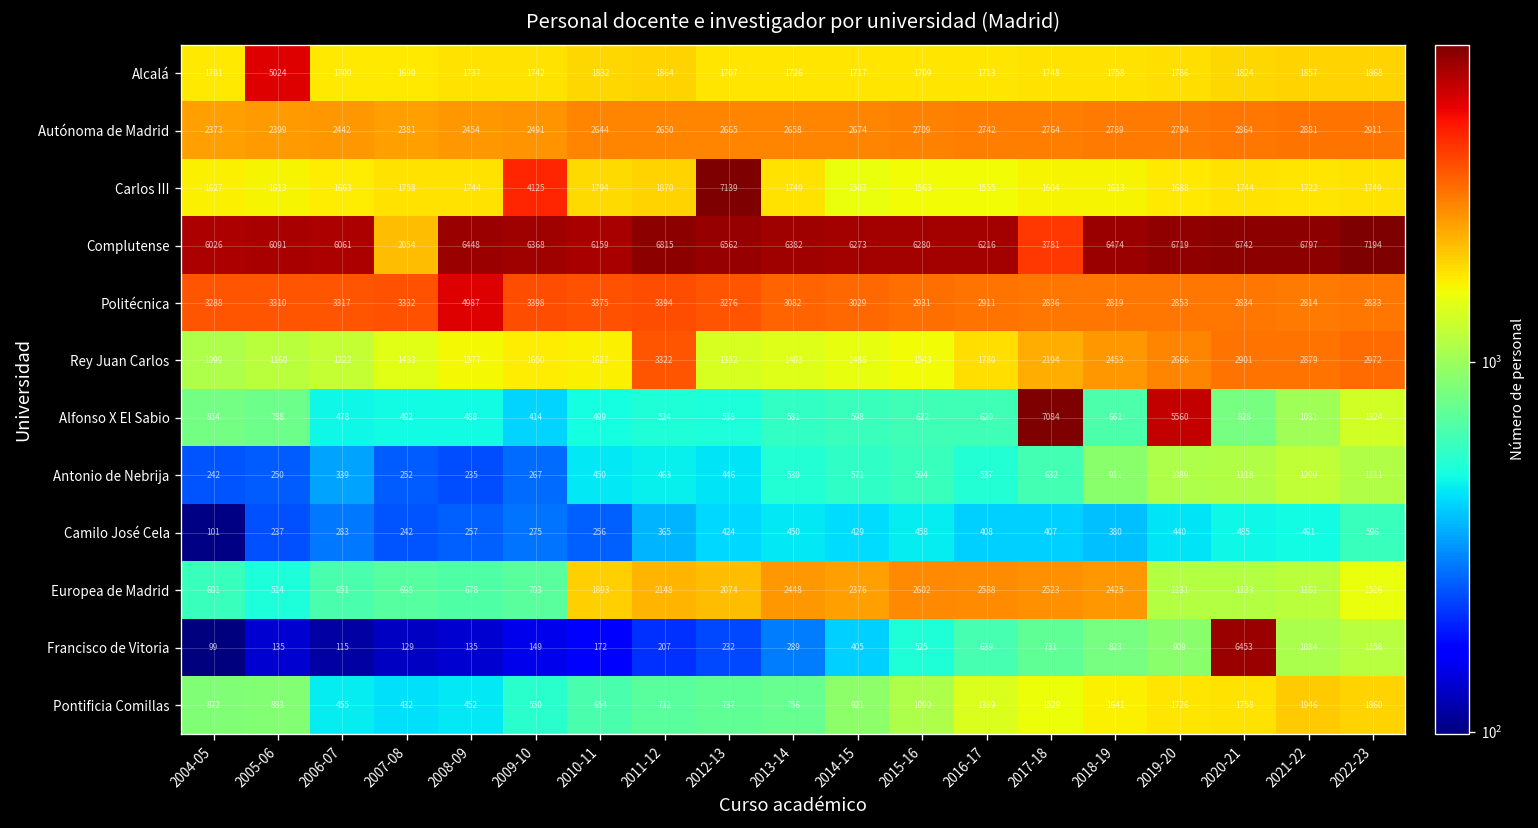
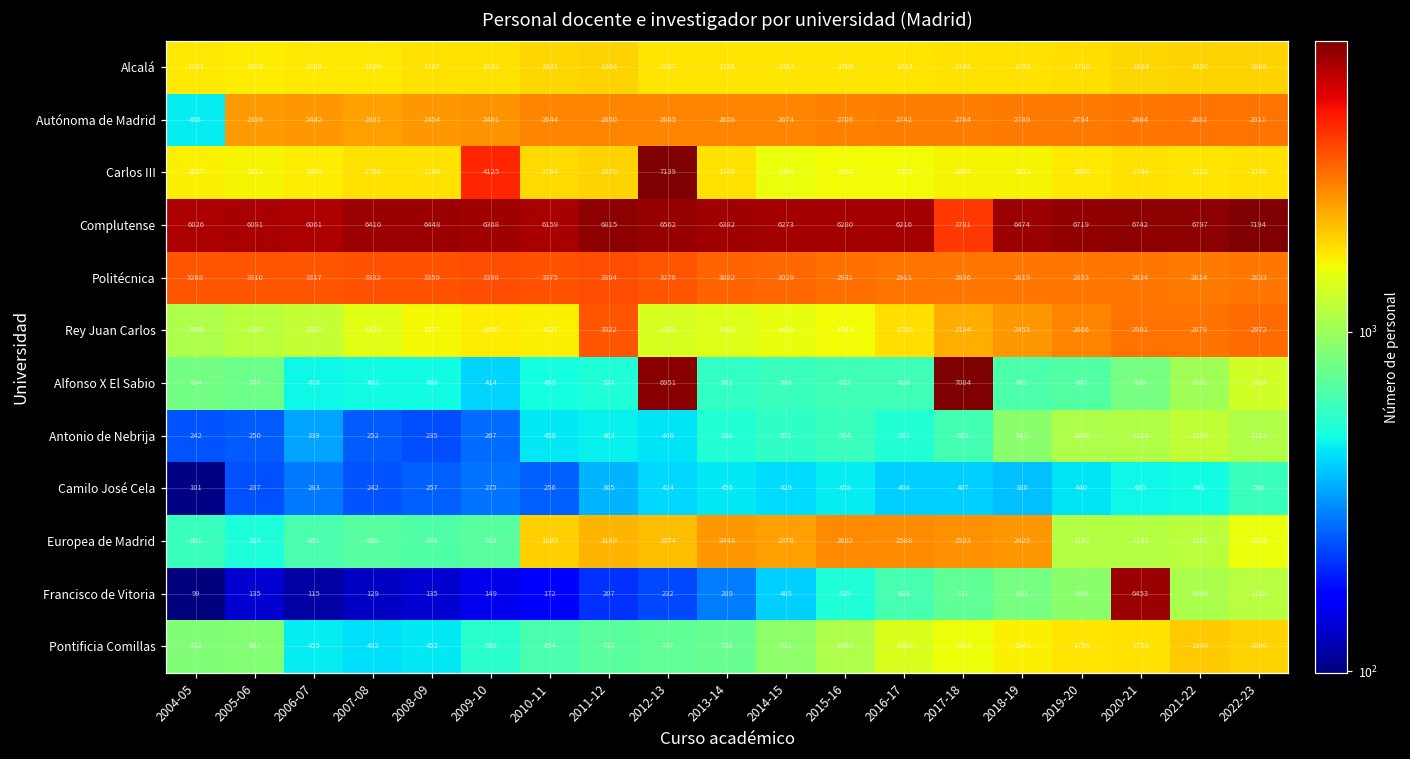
  {
    "Alcalá": {
      "2004-05": 1701,
-     "2005-06": 5024,
+     "2005-06": 1676,
      "2006-07": 1700,
      "2007-08": 1690,
      "2008-09": 1737,
      "2009-10": 1742,
      "2010-11": 1832,
      "2011-12": 1864,
      "2012-13": 1707,
      "2013-14": 1726,
      "2014-15": 1717,
      "2015-16": 1709,
      "2016-17": 1713,
      "2017-18": 1748,
      "2018-19": 1758,
      "2019-20": 1786,
      "2020-21": 1824,
      "2021-22": 1857,
      "2022-23": 1868
    },
    "Autónoma de Madrid": {
-     "2004-05": 2373,
+     "2004-05": 458,
      "2005-06": 2399,
      "2006-07": 2442,
      "2007-08": 2381,
      "2008-09": 2454,
      "2009-10": 2491,
      "2010-11": 2644,
      "2011-12": 2650,
      "2012-13": 2665,
      "2013-14": 2658,
      "2014-15": 2674,
      "2015-16": 2709,
      "2016-17": 2742,
      "2017-18": 2764,
      "2018-19": 2789,
      "2019-20": 2794,
      "2020-21": 2864,
      "2021-22": 2881,
      "2022-23": 2911
    },
    "Complutense": {
      "2004-05": 6026,
      "2005-06": 6091,
      "2006-07": 6061,
-     "2007-08": 2054,
+     "2007-08": 6410,
      "2008-09": 6448,
      "2009-10": 6368,
      "2010-11": 6159,
      "2011-12": 6815,
      "2012-13": 6562,
      "2013-14": 6382,
      "2014-15": 6273,
      "2015-16": 6280,
      "2016-17": 6216,
      "2017-18": 3781,
      "2018-19": 6474,
      "2019-20": 6719,
      "2020-21": 6742,
      "2021-22": 6797,
      "2022-23": 7194
    },
    "Politécnica": {
      "2004-05": 3288,
      "2005-06": 3310,
      "2006-07": 3317,
      "2007-08": 3332,
-     "2008-09": 4987,
+     "2008-09": 3359,
      "2009-10": 3398,
      "2010-11": 3375,
      "2011-12": 3394,
      "2012-13": 3276,
      "2013-14": 3082,
      "2014-15": 3029,
      "2015-16": 2931,
      "2016-17": 2911,
      "2017-18": 2836,
      "2018-19": 2819,
      "2019-20": 2853,
      "2020-21": 2834,
      "2021-22": 2814,
      "2022-23": 2833
    },
    "Alfonso X El Sabio": {
      "2004-05": 814,
      "2005-06": 788,
      "2006-07": 478,
      "2007-08": 492,
      "2008-09": 488,
      "2009-10": 414,
      "2010-11": 499,
      "2011-12": 524,
-     "2012-13": 518,
+     "2012-13": 6951,
      "2013-14": 581,
      "2014-15": 598,
      "2015-16": 622,
      "2016-17": 620,
      "2017-18": 7084,
      "2018-19": 661,
-     "2019-20": 5560,
+     "2019-20": 687,
      "2020-21": 828,
      "2021-22": 1031,
      "2022-23": 1324
    }
  }
